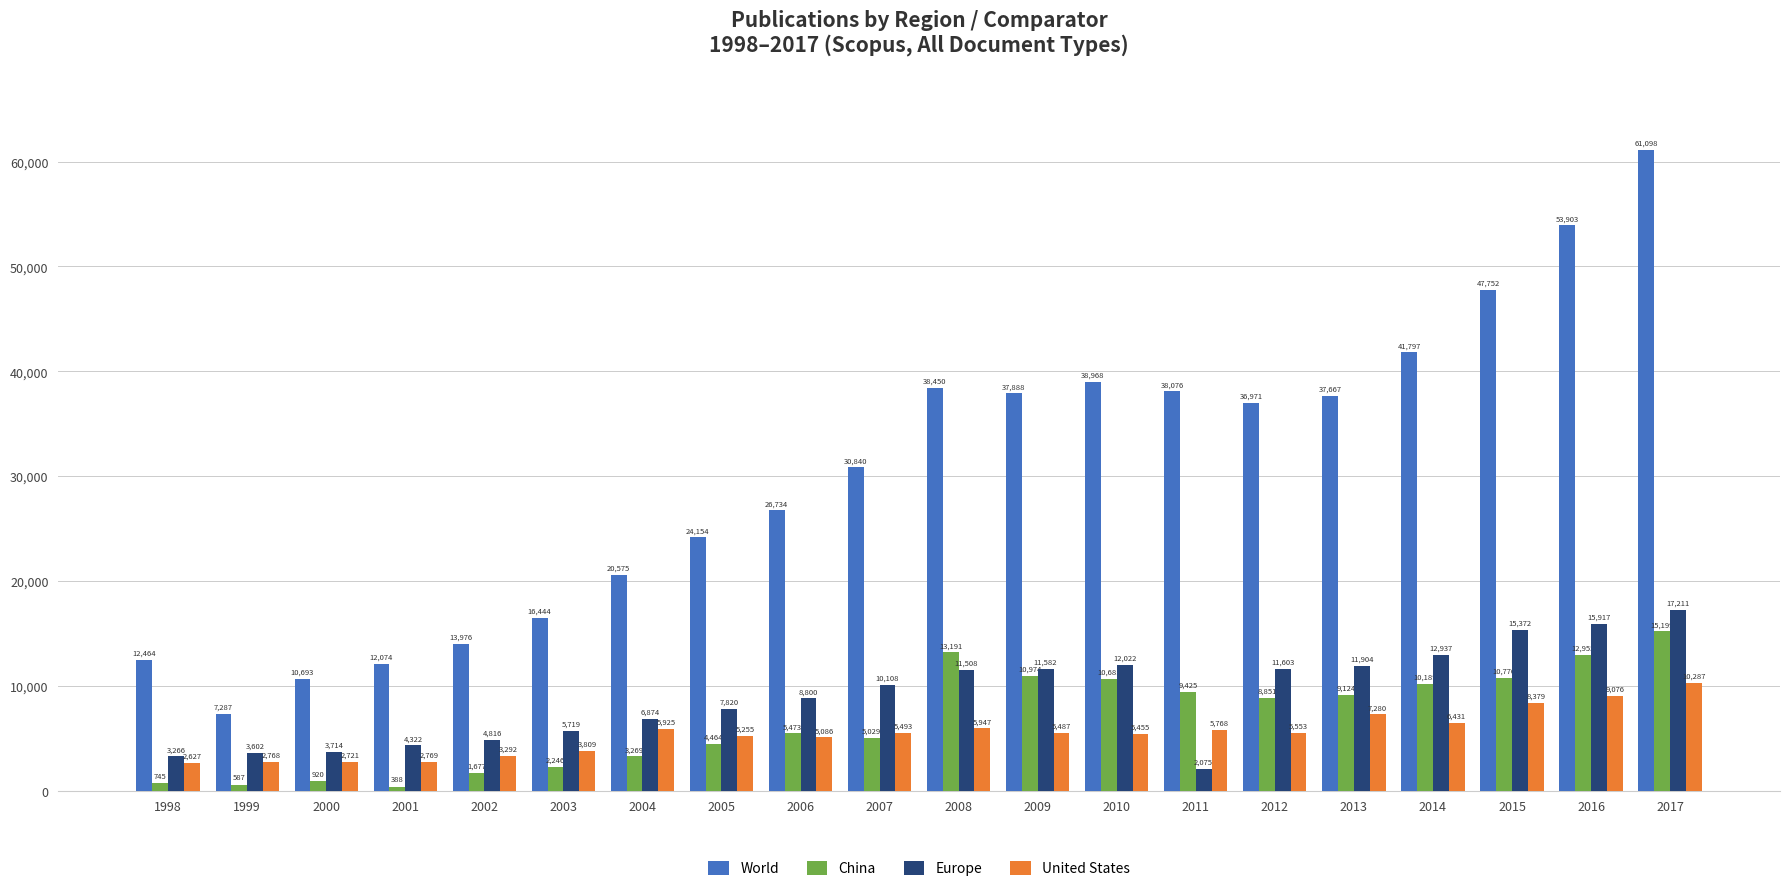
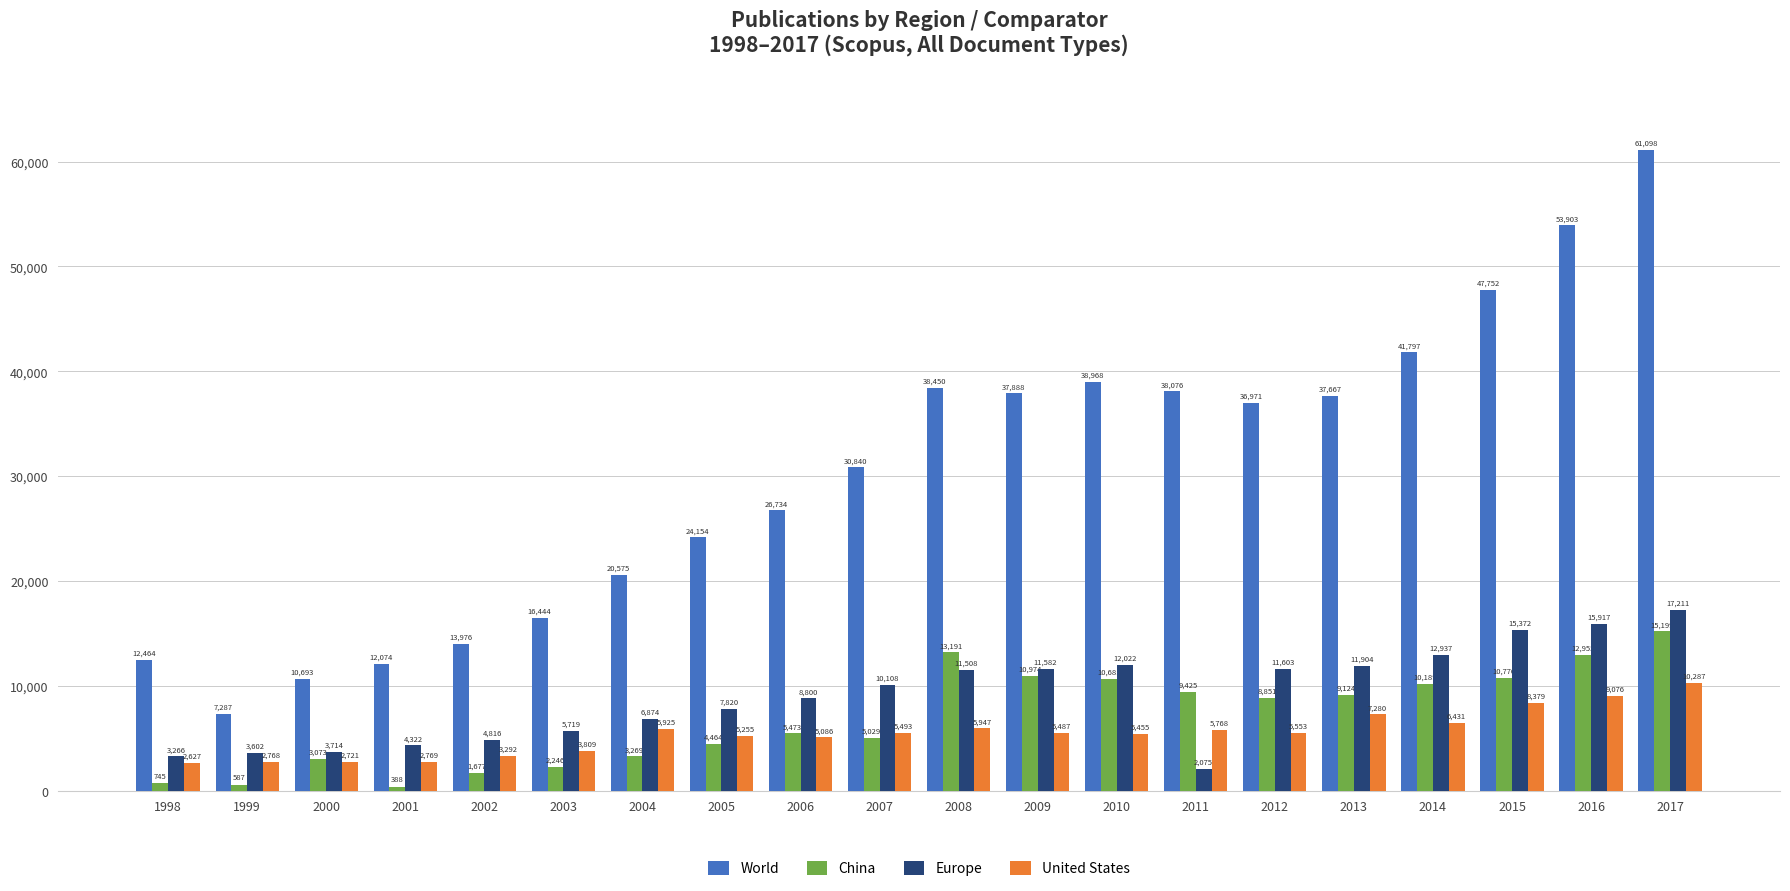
  {
    "World": {
      "1998": "12,464",
      "1999": "7,287",
      "2000": "10,693",
      "2001": "12,074",
      "2002": "13,976",
      "2003": "16,444",
      "2004": "20,575",
      "2005": "24,154",
      "2006": "26,734",
      "2007": "30,840",
      "2008": "38,450",
      "2009": "37,888",
      "2010": "38,968",
      "2011": "38,076",
      "2012": "36,971",
      "2013": "37,667",
      "2014": "41,797",
      "2015": "47,752",
      "2016": "53,903",
      "2017": "61,098"
    },
    "China": {
      "1998": "745",
      "1999": "587",
-     "2000": "920",
+     "2000": "3,073",
      "2001": "388",
      "2002": "1,677",
      "2003": "2,246",
      "2004": "3,269",
      "2005": "4,464",
      "2006": "5,473",
      "2007": "5,029",
      "2008": "13,191",
      "2009": "10,974",
      "2010": "10,681",
      "2011": "9,425",
      "2012": "8,851",
      "2013": "9,124",
      "2014": "10,189",
      "2015": "10,776",
      "2016": "12,955",
      "2017": "15,199"
    },
    "Europe": {
      "1998": "3,266",
      "1999": "3,602",
      "2000": "3,714",
      "2001": "4,322",
      "2002": "4,816",
      "2003": "5,719",
      "2004": "6,874",
      "2005": "7,820",
      "2006": "8,800",
      "2007": "10,108",
      "2008": "11,508",
      "2009": "11,582",
      "2010": "12,022",
      "2011": "2,075",
      "2012": "11,603",
      "2013": "11,904",
      "2014": "12,937",
      "2015": "15,372",
      "2016": "15,917",
      "2017": "17,211"
    },
    "United States": {
      "1998": "2,627",
      "1999": "2,768",
      "2000": "2,721",
      "2001": "2,769",
      "2002": "3,292",
      "2003": "3,809",
      "2004": "5,925",
      "2005": "5,255",
      "2006": "5,086",
      "2007": "5,493",
      "2008": "5,947",
      "2009": "5,487",
      "2010": "5,455",
      "2011": "5,768",
      "2012": "5,553",
      "2013": "7,280",
      "2014": "6,431",
      "2015": "8,379",
      "2016": "9,076",
      "2017": "10,287"
    }
  }
